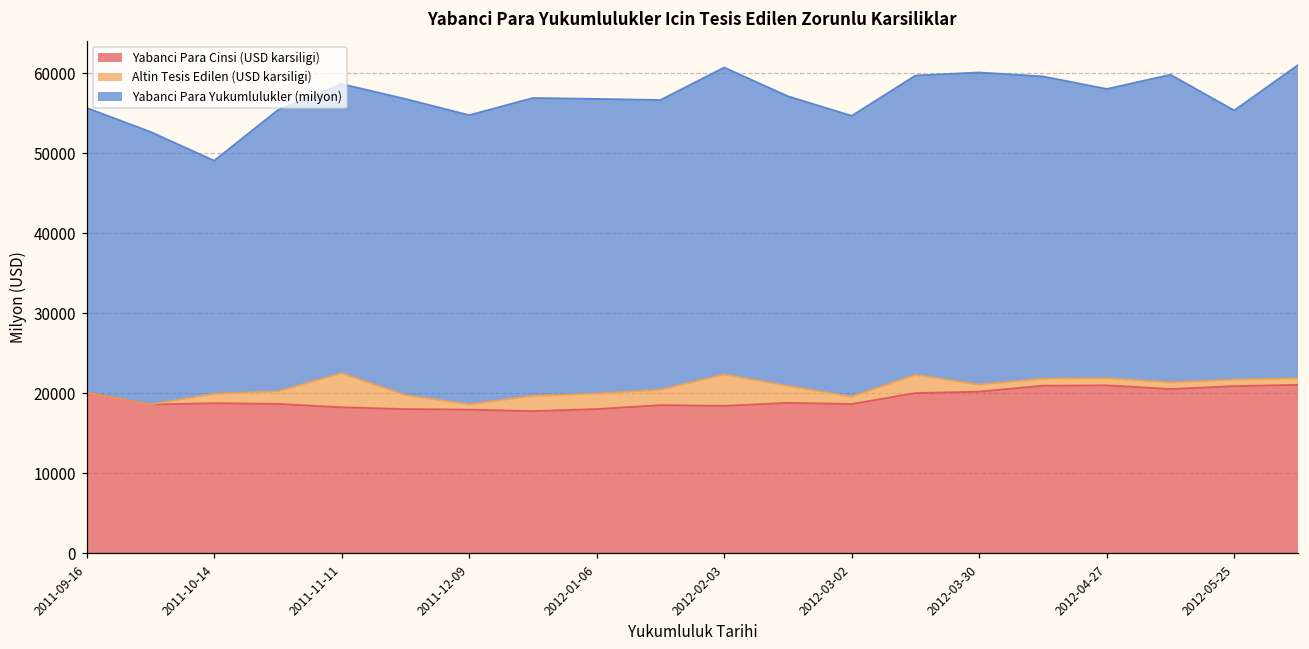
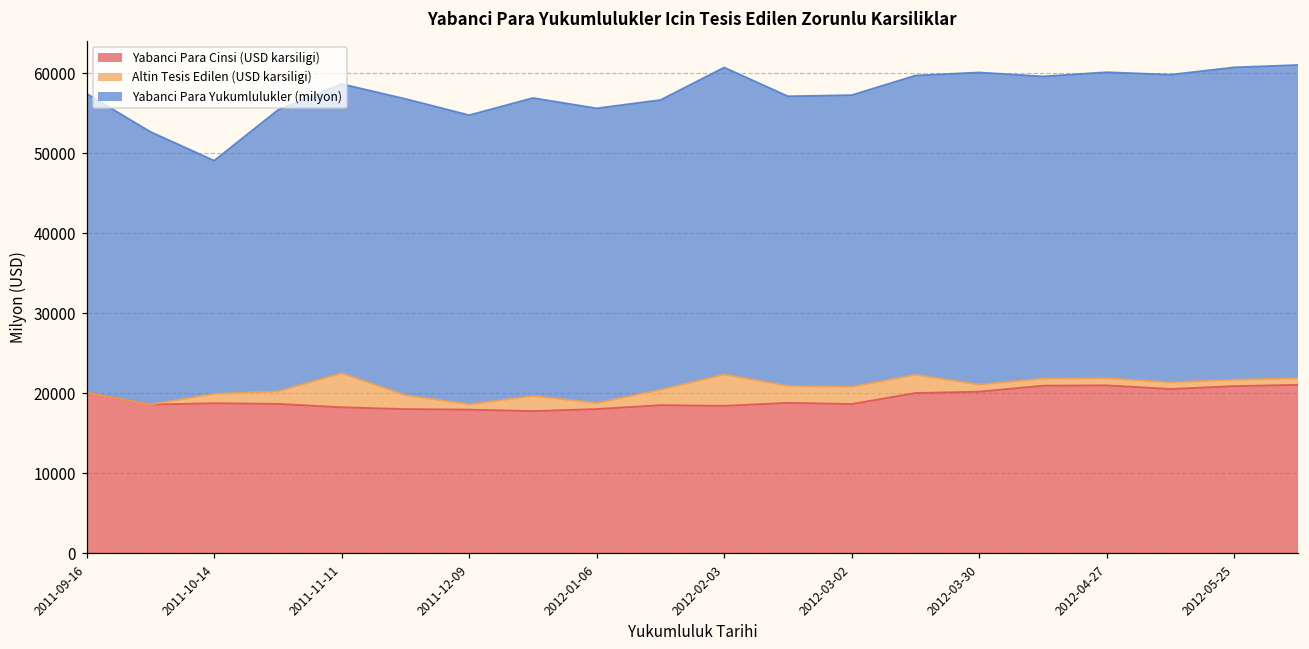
  {
    "Altin Tesis Edilen (USD karsiligi)": {
      "2011-10-14": 1000,
      "2011-11-11": 4000,
      "2011-12-09": 1000,
-     "2012-01-06": 2000,
+     "2012-01-06": 1000,
      "2012-02-03": 4000,
-     "2012-03-02": 1000,
+     "2012-03-02": 2000,
      "2012-03-30": 1000,
      "2012-04-27": 1000,
      "2012-05-25": 1000
    },
    "Yabanci Para Yukumlulukler (milyon)": {
-     "2011-09-16": 36000,
+     "2011-09-16": 37000,
      "2011-10-14": 29000,
      "2011-12-09": 36000,
      "2012-01-06": 37000,
      "2012-02-03": 38000,
-     "2012-03-02": 35000,
+     "2012-03-02": 36000,
      "2012-03-30": 39000,
-     "2012-04-27": 36000,
-     "2012-05-25": 34000
+     "2012-04-27": 38000,
+     "2012-05-25": 39000
    }
  }
